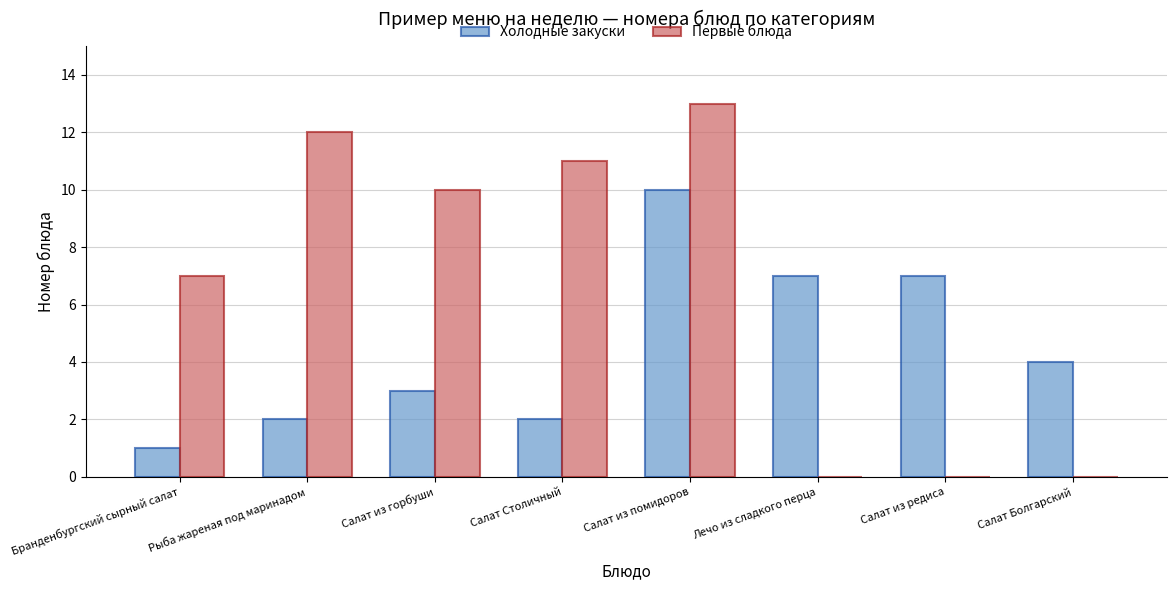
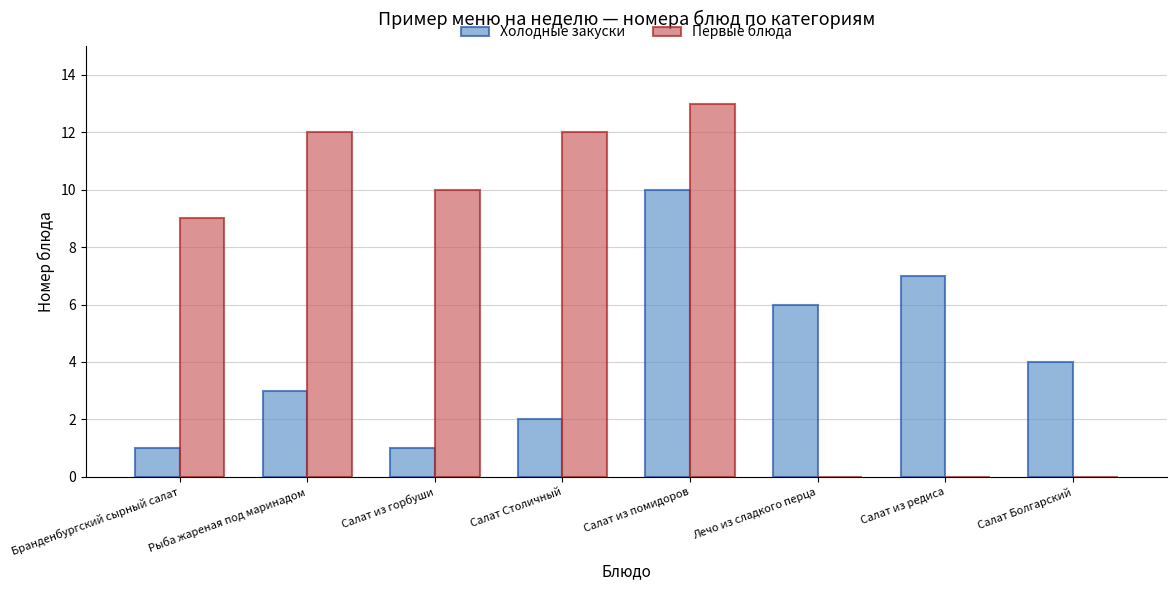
  {
    "Холодные закуски": {
      "Бранденбургский сырный салат": 1,
-     "Рыба жареная под маринадом": 2,
-     "Салат из горбуши": 3,
+     "Рыба жареная под маринадом": 3,
+     "Салат из горбуши": 1,
      "Салат Столичный": 2,
      "Салат из помидоров": 10,
-     "Лечо из сладкого перца": 7,
+     "Лечо из сладкого перца": 6,
      "Салат из редиса": 7,
      "Салат Болгарский": 4
    },
    "Первые блюда": {
-     "Бранденбургский сырный салат": 7,
+     "Бранденбургский сырный салат": 9,
      "Рыба жареная под маринадом": 12,
      "Салат из горбуши": 10,
-     "Салат Столичный": 11,
+     "Салат Столичный": 12,
      "Салат из помидоров": 13,
      "Лечо из сладкого перца": 0,
      "Салат из редиса": 0,
      "Салат Болгарский": 0
    }
  }
